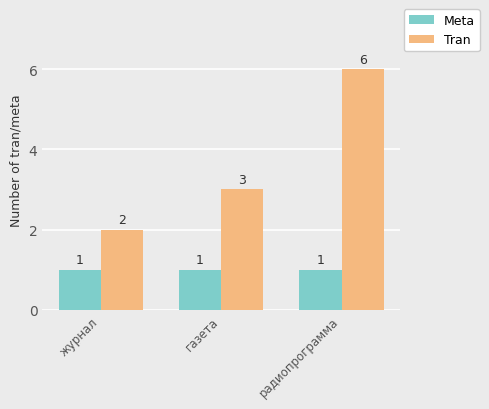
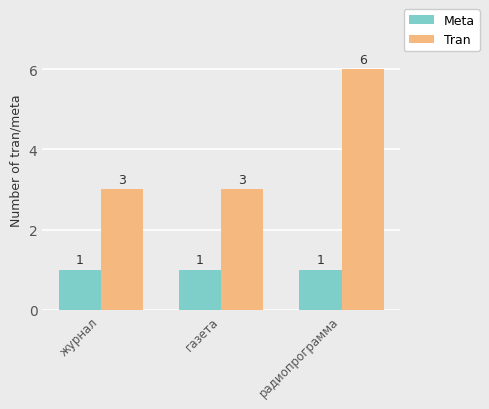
  {
    "Meta": {
      "журнал": 1,
      "газета": 1,
      "радиопрограмма": 1
    },
    "Tran": {
-     "журнал": 2,
+     "журнал": 3,
      "газета": 3,
      "радиопрограмма": 6
    }
  }
